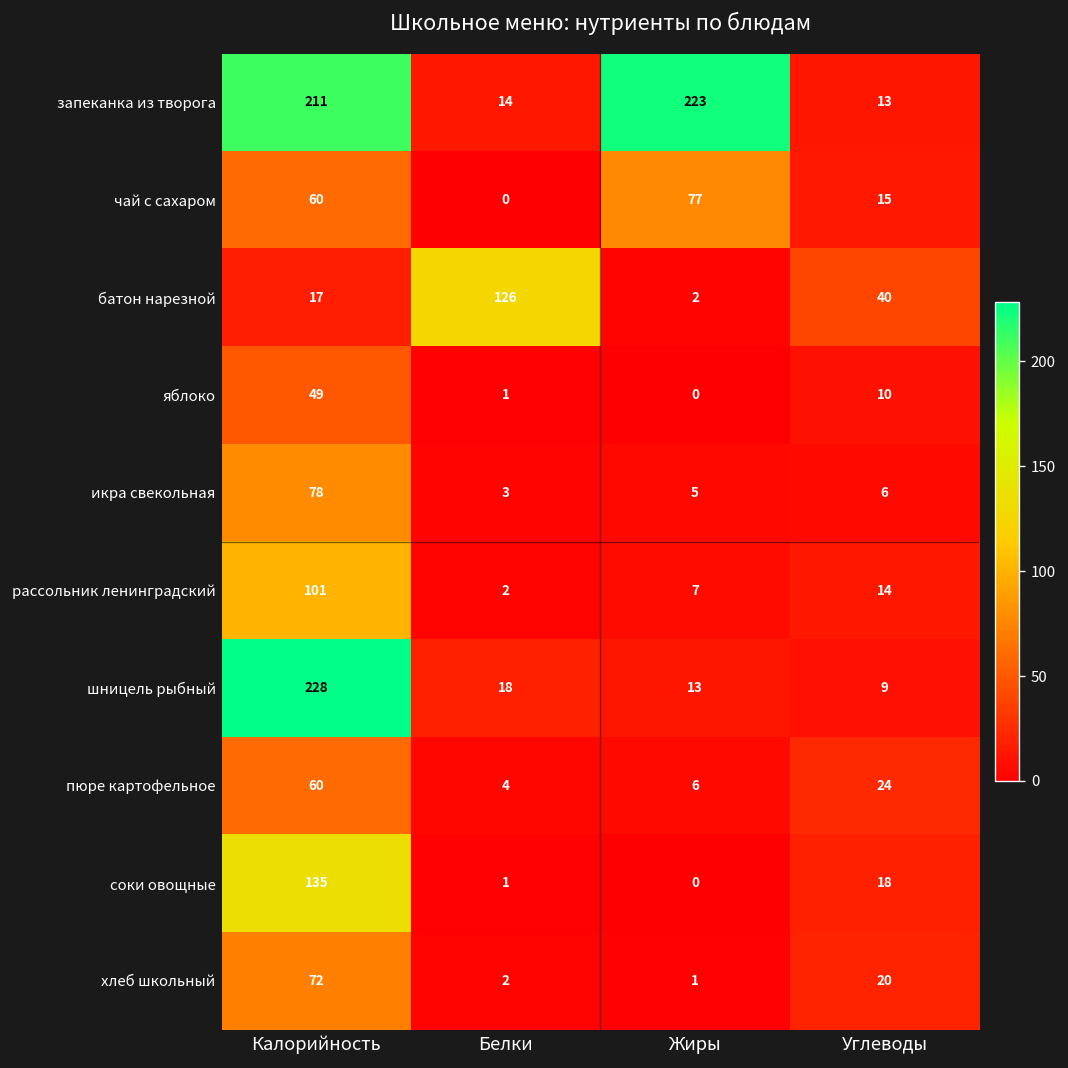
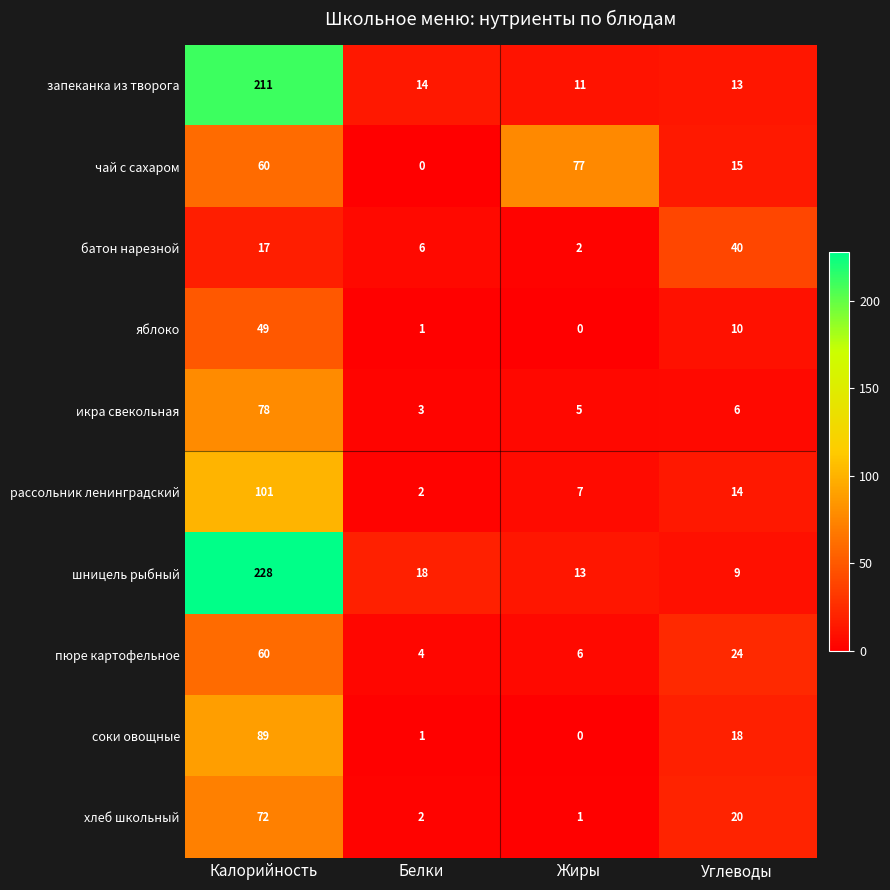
  {
    "запеканка из творога": {
      "Калорийность": 211,
      "Белки": 14,
-     "Жиры": 223,
+     "Жиры": 11,
      "Углеводы": 13
    },
    "чай с сахаром": {
      "Калорийность": 60,
      "Белки": 0,
      "Жиры": 77,
      "Углеводы": 15
    },
    "батон нарезной": {
      "Калорийность": 17,
-     "Белки": 126,
+     "Белки": 6,
      "Жиры": 2,
      "Углеводы": 40
    },
    "яблоко": {
      "Калорийность": 49,
      "Белки": 1,
      "Жиры": 0,
      "Углеводы": 10
    },
    "икра свекольная": {
      "Калорийность": 78,
      "Белки": 3,
      "Жиры": 5,
      "Углеводы": 6
    },
    "рассольник ленинградский": {
      "Калорийность": 101,
      "Белки": 2,
      "Жиры": 7,
      "Углеводы": 14
    },
    "шницель рыбный": {
      "Калорийность": 228,
      "Белки": 18,
      "Жиры": 13,
      "Углеводы": 9
    },
    "пюре картофельное": {
      "Калорийность": 60,
      "Белки": 4,
      "Жиры": 6,
      "Углеводы": 24
    },
    "соки овощные": {
-     "Калорийность": 135,
+     "Калорийность": 89,
      "Белки": 1,
      "Жиры": 0,
      "Углеводы": 18
    },
    "хлеб школьный": {
      "Калорийность": 72,
      "Белки": 2,
      "Жиры": 1,
      "Углеводы": 20
    }
  }
